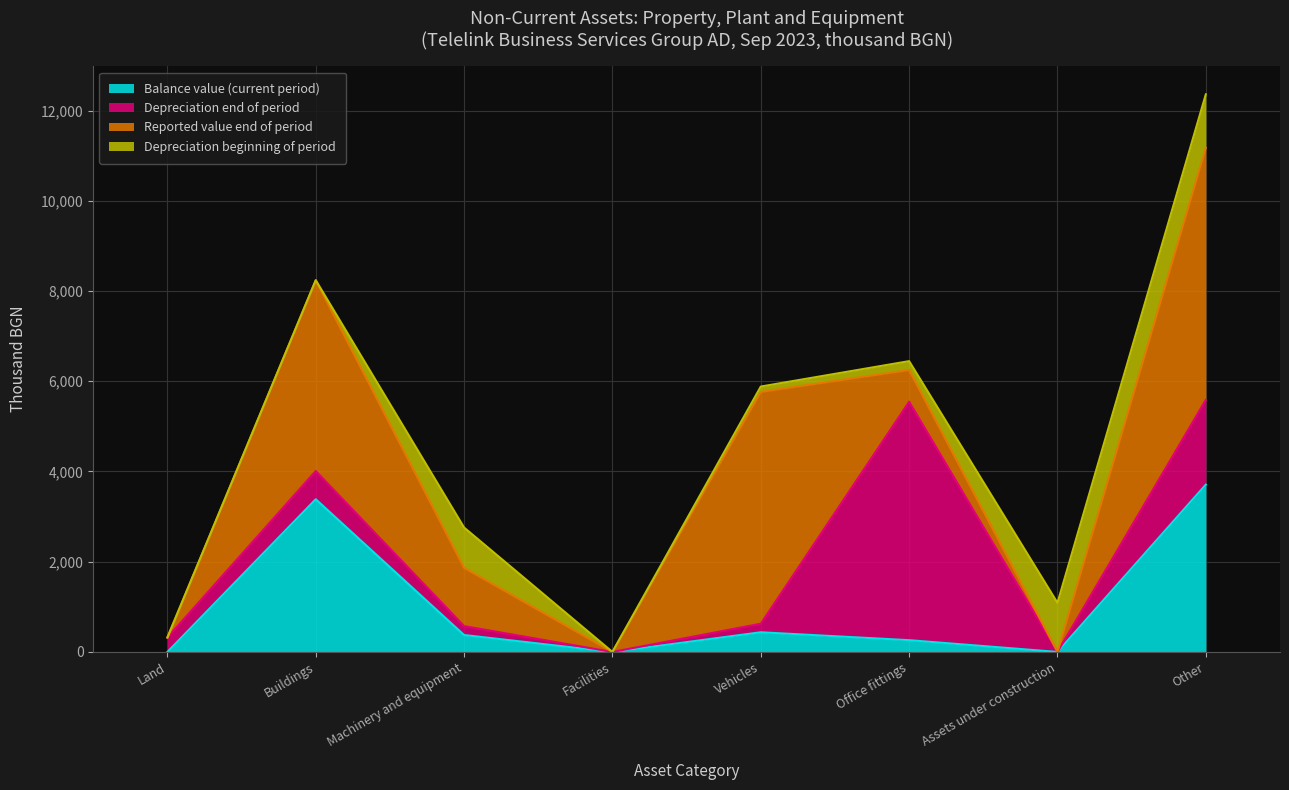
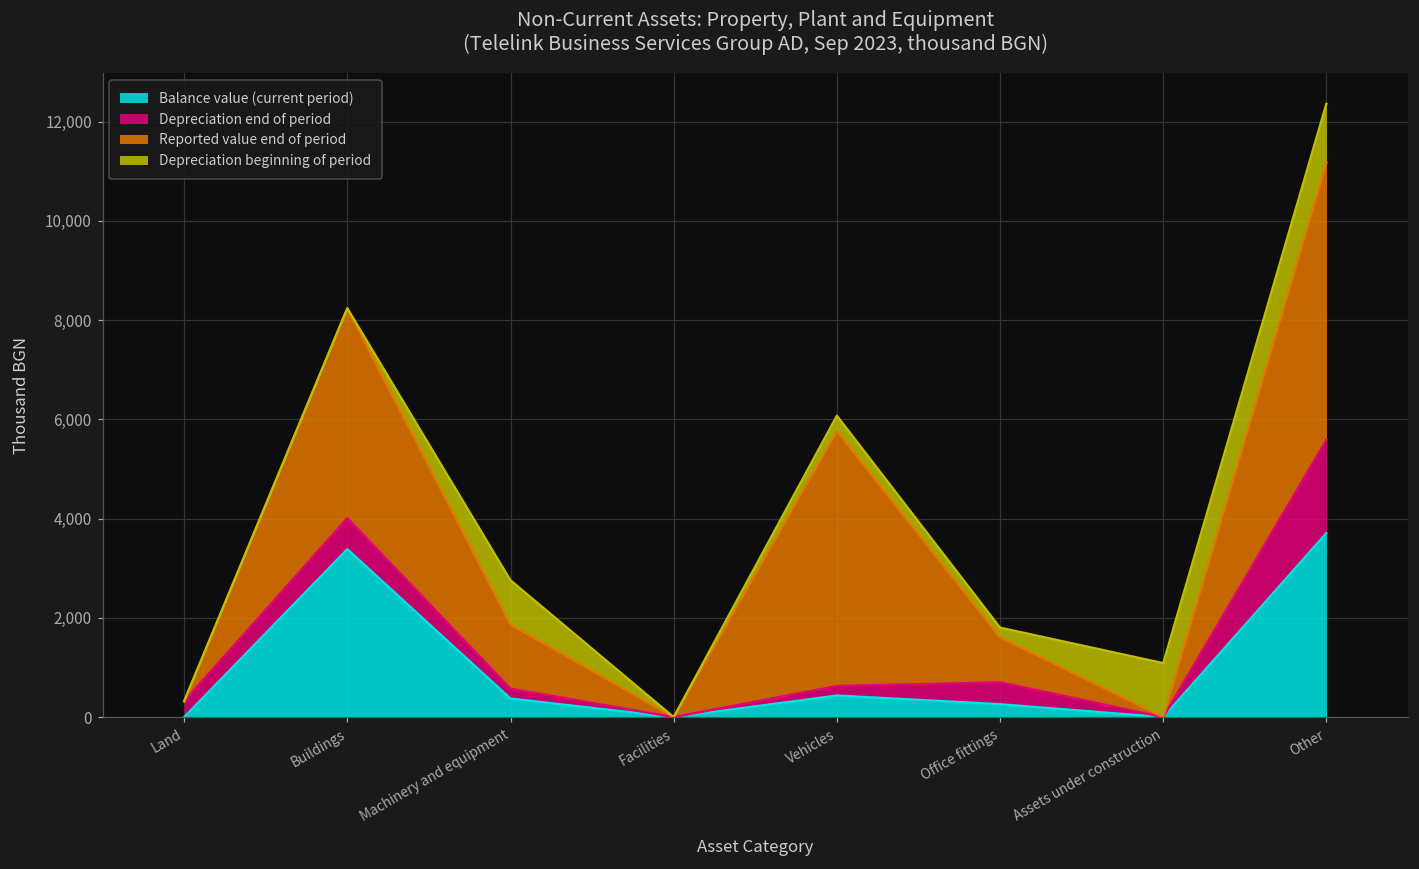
  {
    "Balance value (current period)": {
      "Land": "0",
      "Buildings": "3,400",
      "Machinery and equipment": "400",
      "Vehicles": "400",
      "Office fittings": "300",
      "Other": "3,700"
    },
    "Depreciation end of period": {
      "Buildings": "600",
      "Machinery and equipment": "200",
      "Vehicles": "200",
-     "Office fittings": "5,300",
+     "Office fittings": "400",
      "Other": "1,900"
    },
    "Reported value end of period": {
      "Machinery and equipment": "1,300",
      "Vehicles": "5,100",
-     "Office fittings": "700",
+     "Office fittings": "900",
      "Other": "5,600"
    },
    "Depreciation beginning of period": {
      "Machinery and equipment": "900",
-     "Vehicles": "100",
+     "Vehicles": "300",
      "Office fittings": "200",
      "Assets under construction": "1,100",
      "Other": "1,200"
    }
  }
